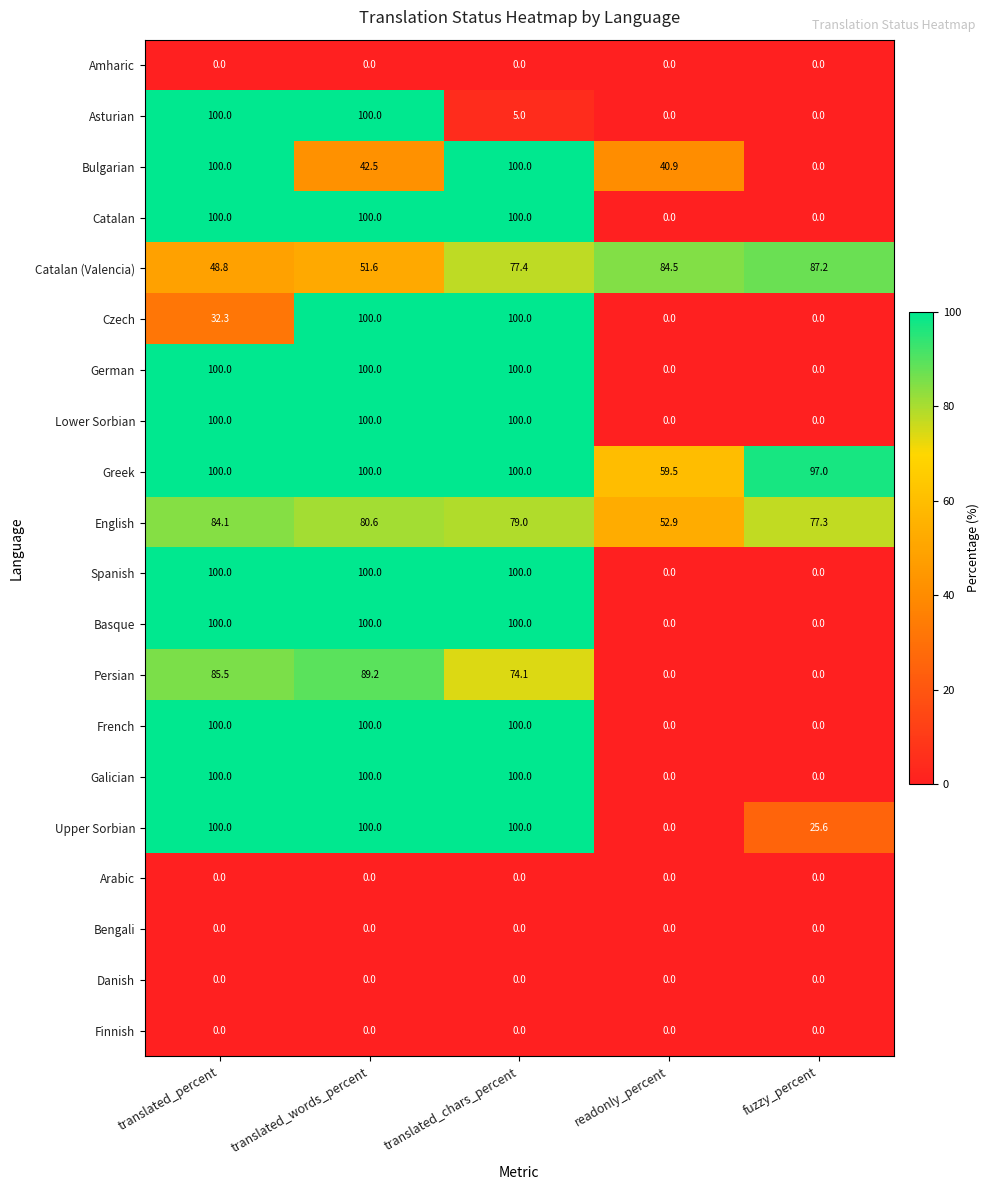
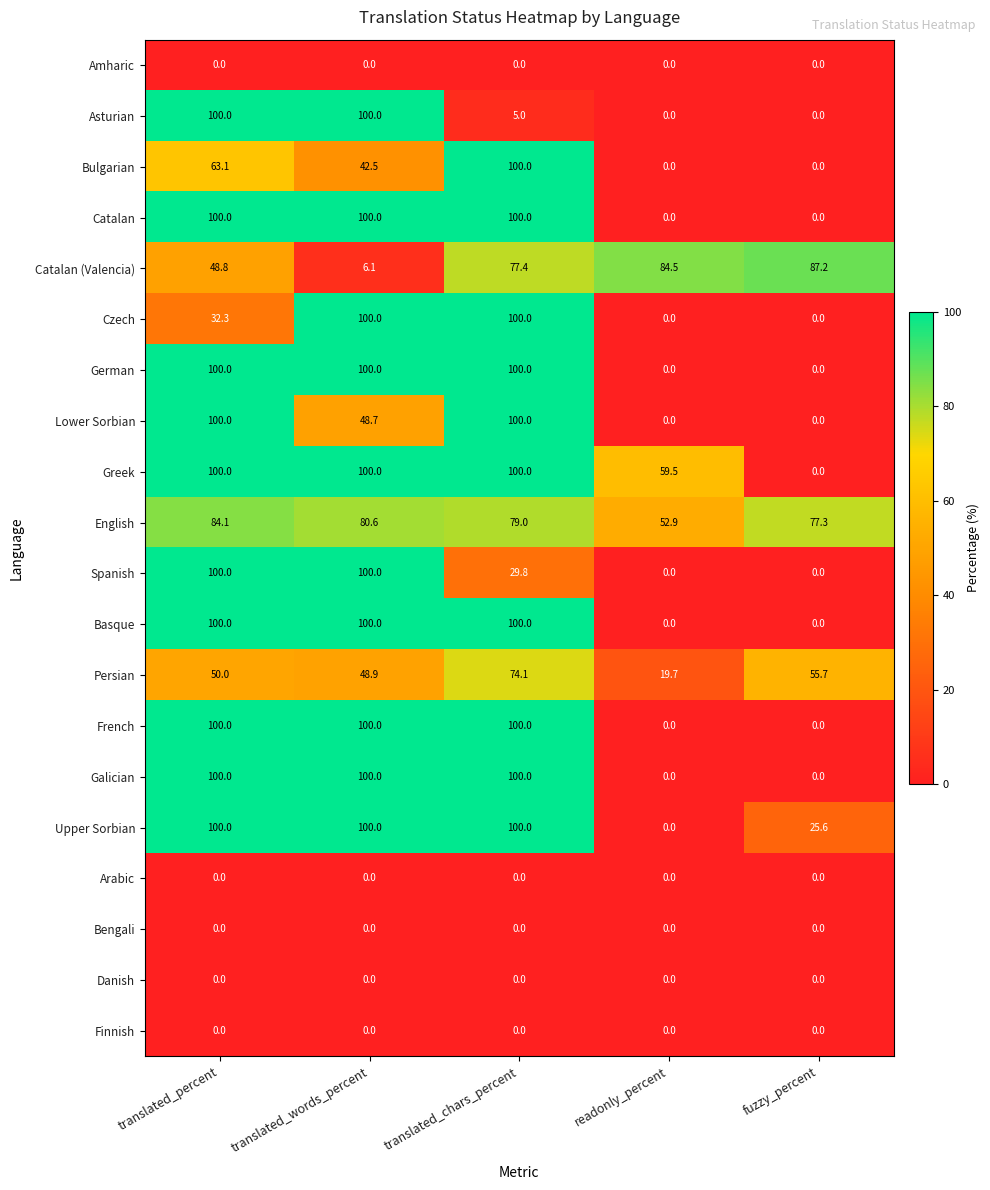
  {
    "Amharic": {
      "translated_percent": 0.0,
      "translated_words_percent": 0.0,
      "translated_chars_percent": 0.0,
      "readonly_percent": 0.0,
      "fuzzy_percent": 0.0
    },
    "Asturian": {
      "translated_percent": 100.0,
      "translated_words_percent": 100.0,
      "translated_chars_percent": 5.0,
      "readonly_percent": 0.0,
      "fuzzy_percent": 0.0
    },
    "Bulgarian": {
-     "translated_percent": 100.0,
+     "translated_percent": 63.1,
      "translated_words_percent": 42.5,
      "translated_chars_percent": 100.0,
-     "readonly_percent": 40.9,
+     "readonly_percent": 0.0,
      "fuzzy_percent": 0.0
    },
    "Catalan": {
      "translated_percent": 100.0,
      "translated_words_percent": 100.0,
      "translated_chars_percent": 100.0,
      "readonly_percent": 0.0,
      "fuzzy_percent": 0.0
    },
    "Catalan (Valencia)": {
      "translated_percent": 48.8,
-     "translated_words_percent": 51.6,
+     "translated_words_percent": 6.1,
      "translated_chars_percent": 77.4,
      "readonly_percent": 84.5,
      "fuzzy_percent": 87.2
    },
    "Czech": {
      "translated_percent": 32.3,
      "translated_words_percent": 100.0,
      "translated_chars_percent": 100.0,
      "readonly_percent": 0.0,
      "fuzzy_percent": 0.0
    },
    "German": {
      "translated_percent": 100.0,
      "translated_words_percent": 100.0,
      "translated_chars_percent": 100.0,
      "readonly_percent": 0.0,
      "fuzzy_percent": 0.0
    },
    "Lower Sorbian": {
      "translated_percent": 100.0,
-     "translated_words_percent": 100.0,
+     "translated_words_percent": 48.7,
      "translated_chars_percent": 100.0,
      "readonly_percent": 0.0,
      "fuzzy_percent": 0.0
    },
    "Greek": {
      "translated_percent": 100.0,
      "translated_words_percent": 100.0,
      "translated_chars_percent": 100.0,
      "readonly_percent": 59.5,
-     "fuzzy_percent": 97.0
+     "fuzzy_percent": 0.0
    },
    "English": {
      "translated_percent": 84.1,
      "translated_words_percent": 80.6,
      "translated_chars_percent": 79.0,
      "readonly_percent": 52.9,
      "fuzzy_percent": 77.3
    },
    "Spanish": {
      "translated_percent": 100.0,
      "translated_words_percent": 100.0,
-     "translated_chars_percent": 100.0,
+     "translated_chars_percent": 29.8,
      "readonly_percent": 0.0,
      "fuzzy_percent": 0.0
    },
    "Basque": {
      "translated_percent": 100.0,
      "translated_words_percent": 100.0,
      "translated_chars_percent": 100.0,
      "readonly_percent": 0.0,
      "fuzzy_percent": 0.0
    },
    "Persian": {
-     "translated_percent": 85.5,
-     "translated_words_percent": 89.2,
+     "translated_percent": 50.0,
+     "translated_words_percent": 48.9,
      "translated_chars_percent": 74.1,
-     "readonly_percent": 0.0,
-     "fuzzy_percent": 0.0
+     "readonly_percent": 19.7,
+     "fuzzy_percent": 55.7
    },
    "French": {
      "translated_percent": 100.0,
      "translated_words_percent": 100.0,
      "translated_chars_percent": 100.0,
      "readonly_percent": 0.0,
      "fuzzy_percent": 0.0
    },
    "Galician": {
      "translated_percent": 100.0,
      "translated_words_percent": 100.0,
      "translated_chars_percent": 100.0,
      "readonly_percent": 0.0,
      "fuzzy_percent": 0.0
    },
    "Upper Sorbian": {
      "translated_percent": 100.0,
      "translated_words_percent": 100.0,
      "translated_chars_percent": 100.0,
      "readonly_percent": 0.0,
      "fuzzy_percent": 25.6
    },
    "Arabic": {
      "translated_percent": 0.0,
      "translated_words_percent": 0.0,
      "translated_chars_percent": 0.0,
      "readonly_percent": 0.0,
      "fuzzy_percent": 0.0
    },
    "Bengali": {
      "translated_percent": 0.0,
      "translated_words_percent": 0.0,
      "translated_chars_percent": 0.0,
      "readonly_percent": 0.0,
      "fuzzy_percent": 0.0
    },
    "Danish": {
      "translated_percent": 0.0,
      "translated_words_percent": 0.0,
      "translated_chars_percent": 0.0,
      "readonly_percent": 0.0,
      "fuzzy_percent": 0.0
    },
    "Finnish": {
      "translated_percent": 0.0,
      "translated_words_percent": 0.0,
      "translated_chars_percent": 0.0,
      "readonly_percent": 0.0,
      "fuzzy_percent": 0.0
    }
  }
